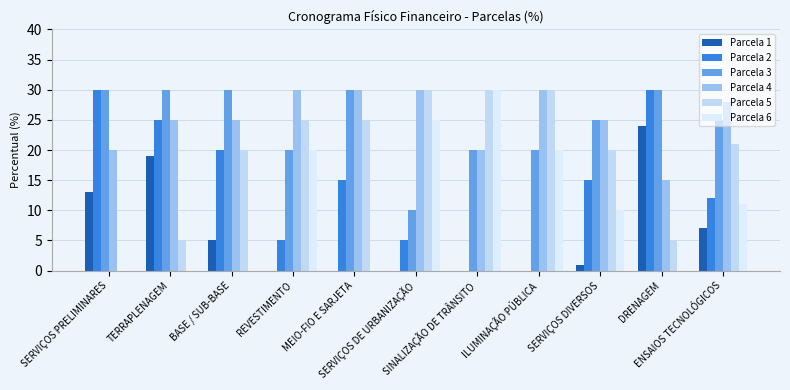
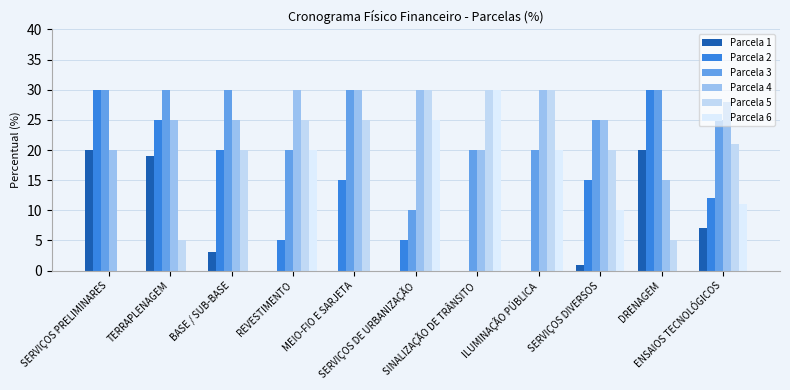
  {
    "Parcela 1": {
-     "SERVIÇOS PRELIMINARES": 13,
+     "SERVIÇOS PRELIMINARES": 20,
      "TERRAPLENAGEM": 19,
-     "BASE / SUB-BASE": 5,
+     "BASE / SUB-BASE": 3,
      "REVESTIMENTO": 0,
      "MEIO-FIO E SARJETA": 0,
      "SERVIÇOS DE URBANIZAÇÃO": 0,
      "SINALIZAÇÃO DE TRÂNSITO": 0,
      "ILUMINAÇÃO PÚBLICA": 0,
      "SERVIÇOS DIVERSOS": 1,
-     "DRENAGEM": 24,
+     "DRENAGEM": 20,
      "ENSAIOS TECNOLÓGICOS": 7
    }
  }
